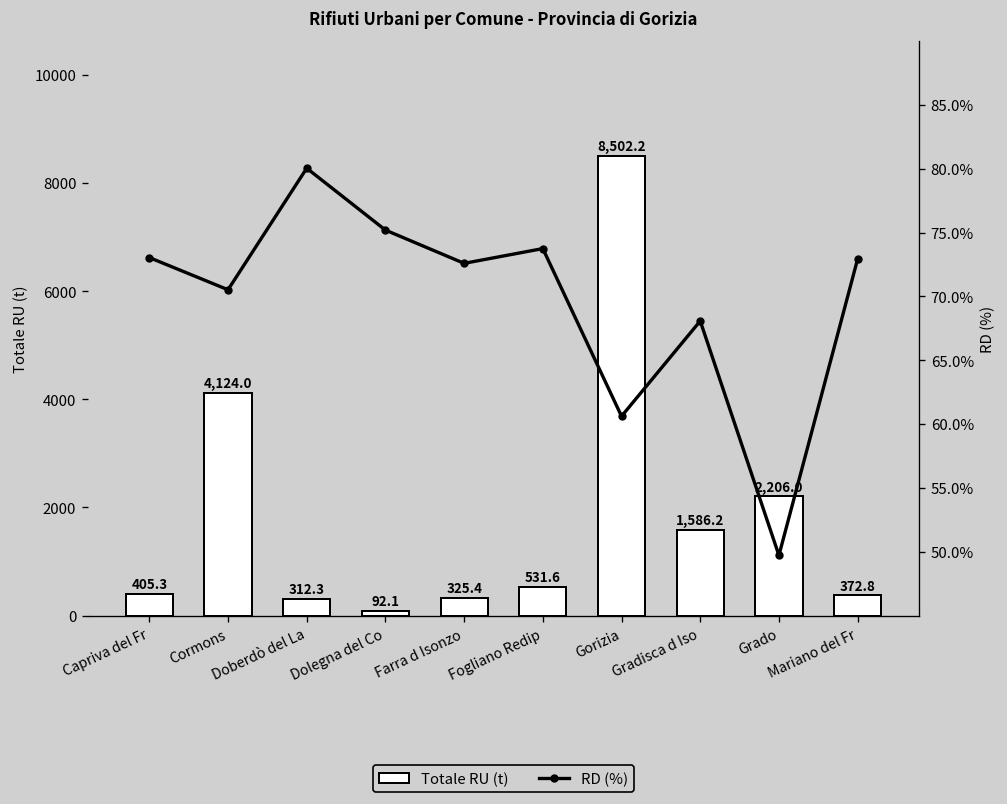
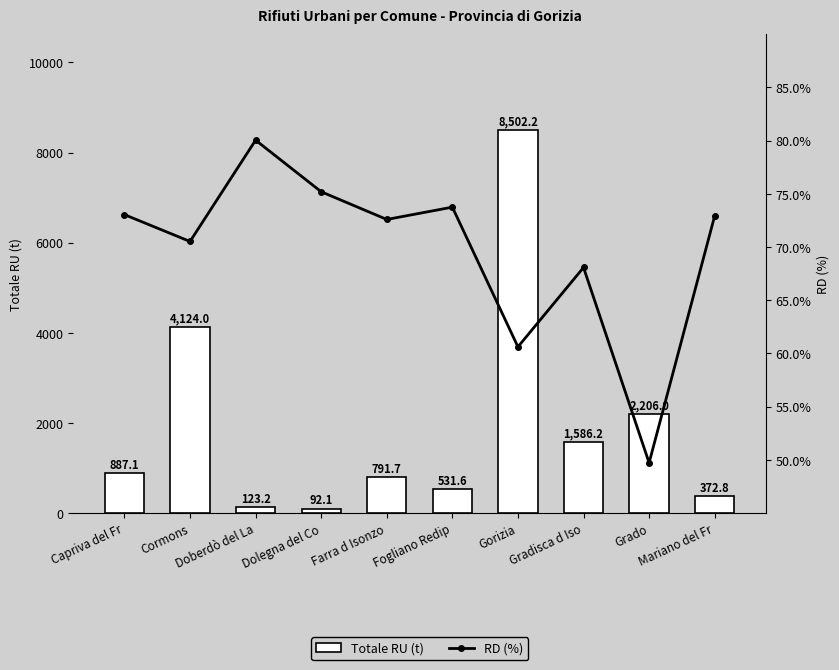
  {
    "Totale RU (t)": {
-     "Capriva del Fr": "405.3",
+     "Capriva del Fr": "887.1",
      "Cormons": "4,124.0",
-     "Doberdò del La": "312.3",
+     "Doberdò del La": "123.2",
      "Dolegna del Co": "92.1",
-     "Farra d Isonzo": "325.4",
+     "Farra d Isonzo": "791.7",
      "Fogliano Redip": "531.6",
      "Gorizia": "8,502.2",
      "Gradisca d Iso": "1,586.2",
      "Grado": "2,206.0",
      "Mariano del Fr": "372.8"
    }
  }
